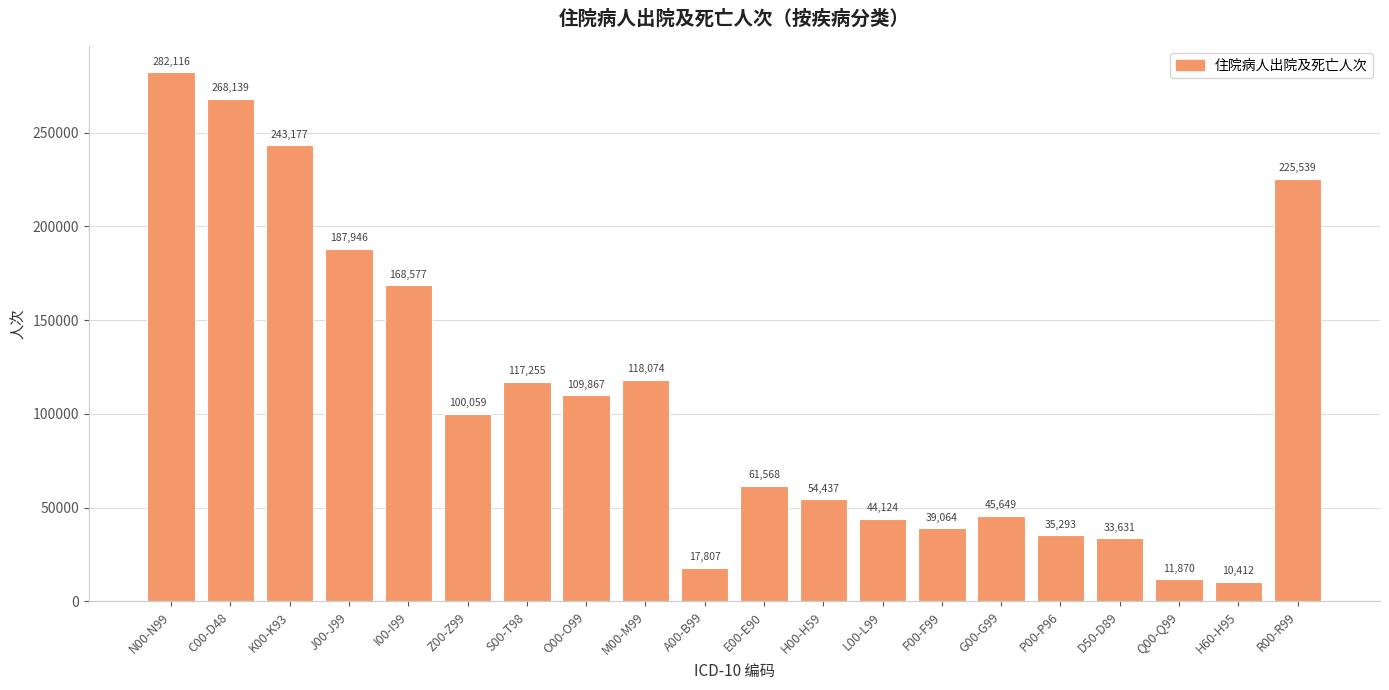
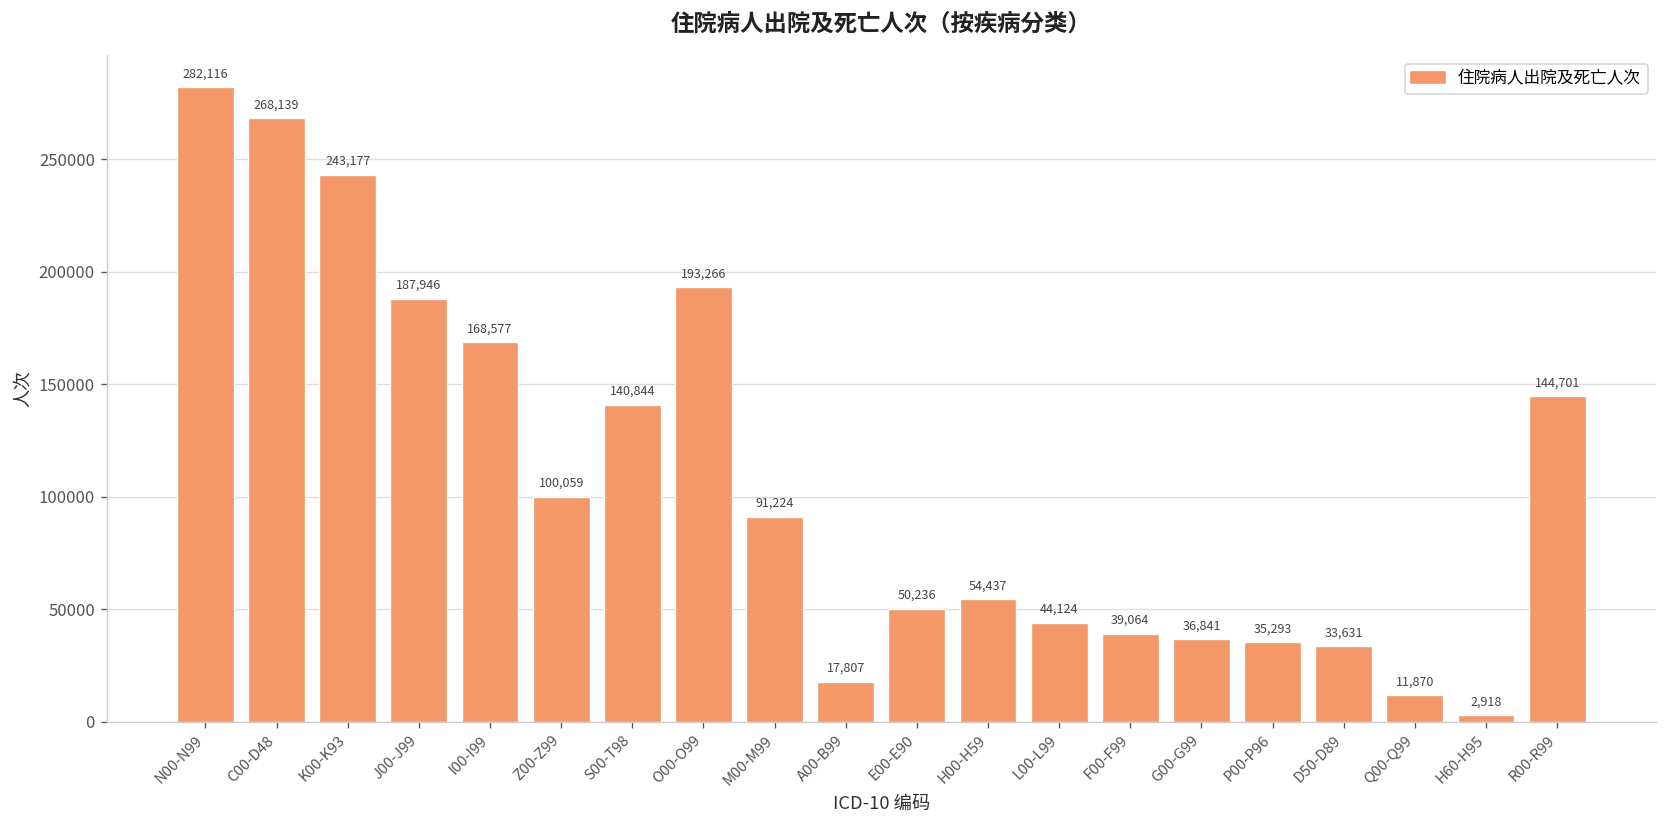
  {
    "N00-N99": "282,116",
    "C00-D48": "268,139",
    "K00-K93": "243,177",
    "J00-J99": "187,946",
    "I00-I99": "168,577",
    "Z00-Z99": "100,059",
-   "S00-T98": "117,255",
-   "O00-O99": "109,867",
-   "M00-M99": "118,074",
+   "S00-T98": "140,844",
+   "O00-O99": "193,266",
+   "M00-M99": "91,224",
    "A00-B99": "17,807",
-   "E00-E90": "61,568",
+   "E00-E90": "50,236",
    "H00-H59": "54,437",
    "L00-L99": "44,124",
    "F00-F99": "39,064",
-   "G00-G99": "45,649",
+   "G00-G99": "36,841",
    "P00-P96": "35,293",
    "D50-D89": "33,631",
    "Q00-Q99": "11,870",
-   "H60-H95": "10,412",
-   "R00-R99": "225,539"
+   "H60-H95": "2,918",
+   "R00-R99": "144,701"
  }
